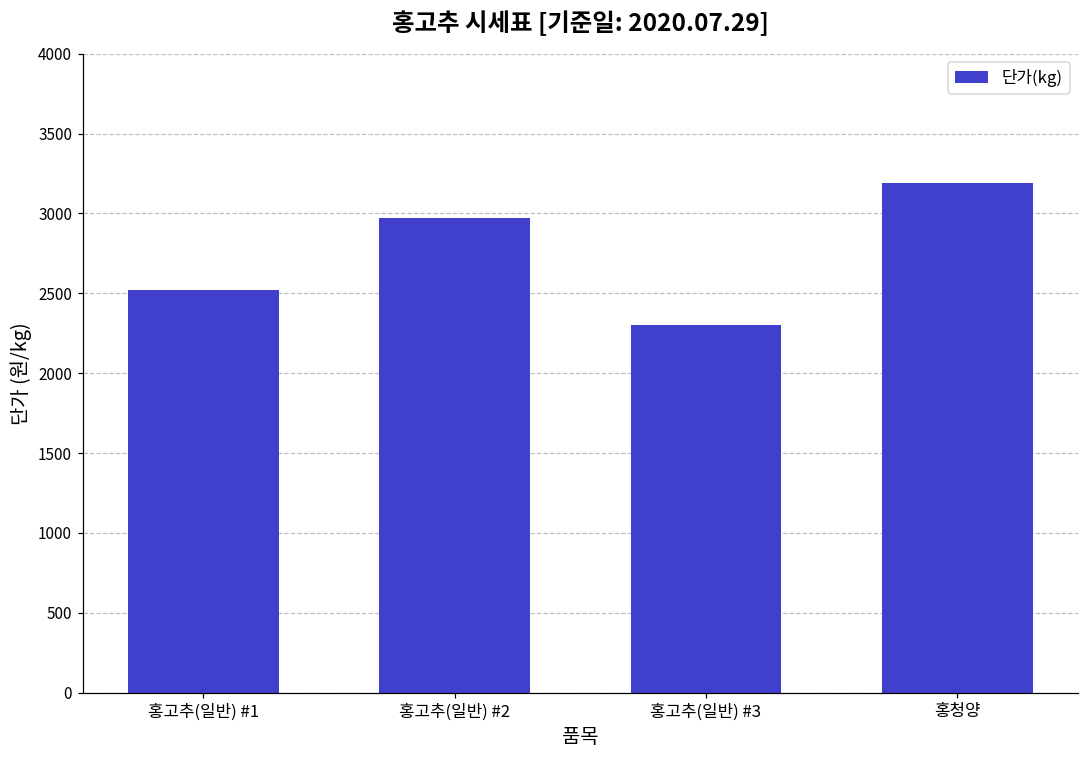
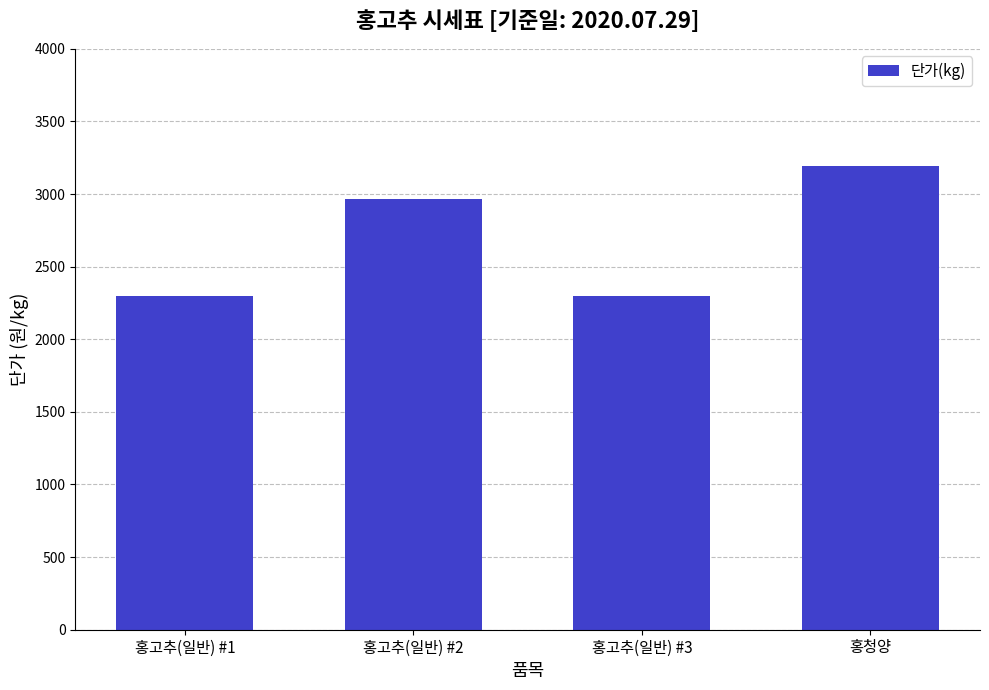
  {
-   "홍고추(일반) #1": 2520,
+   "홍고추(일반) #1": 2300,
    "홍고추(일반) #2": 2970,
    "홍고추(일반) #3": 2300,
    "홍청양": 3190
  }
